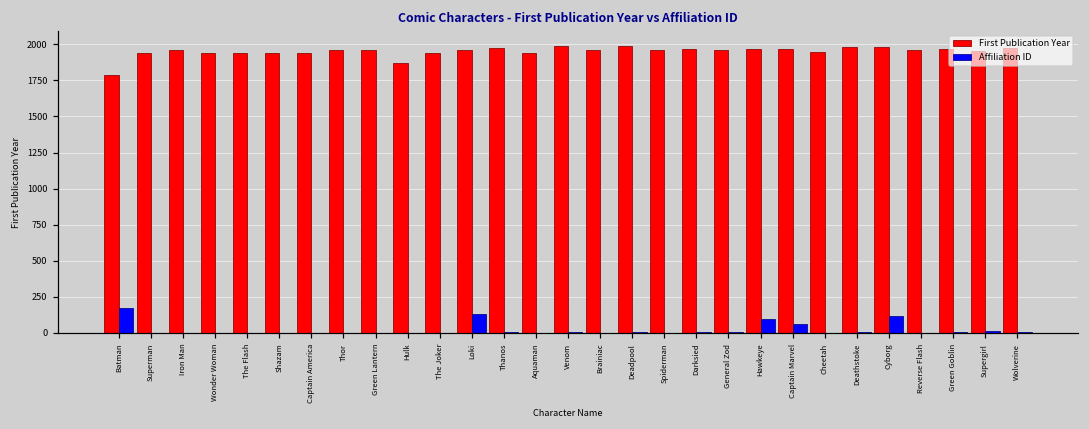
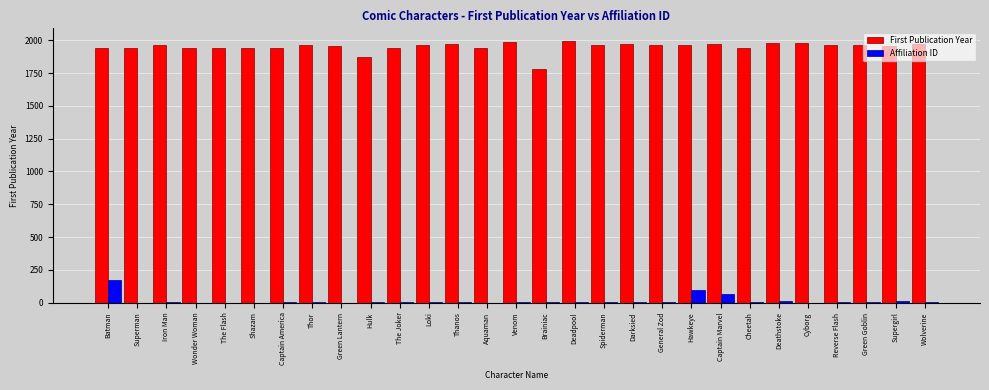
  {
    "First Publication Year": {
-     "Batman": 1790,
+     "Batman": 1940,
      "Superman": 1940,
      "Iron Man": 1960,
      "Wonder Woman": 1940,
      "The Flash": 1940,
      "Shazam": 1940,
      "Captain America": 1940,
      "Thor": 1960,
      "Green Lantern": 1960,
      "Hulk": 1870,
      "The Joker": 1940,
      "Loki": 1960,
      "Thanos": 1970,
      "Aquaman": 1940,
      "Venom": 1990,
-     "Brainiac": 1960,
+     "Brainiac": 1780,
      "Deadpool": 1990,
      "Spiderman": 1960,
      "Darksied": 1970,
      "General Zod": 1960,
      "Hawkeye": 1960,
      "Captain Marvel": 1970,
      "Cheetah": 1940,
      "Deathstoke": 1980,
      "Cyborg": 1980,
      "Reverse Flash": 1960,
      "Green Goblin": 1960
    },
    "Affiliation ID": {
      "Batman": 170,
-     "Loki": 130,
+     "Loki": 0,
      "Hawkeye": 100,
      "Captain Marvel": 60,
-     "Cyborg": 120
+     "Cyborg": 0
    }
  }
